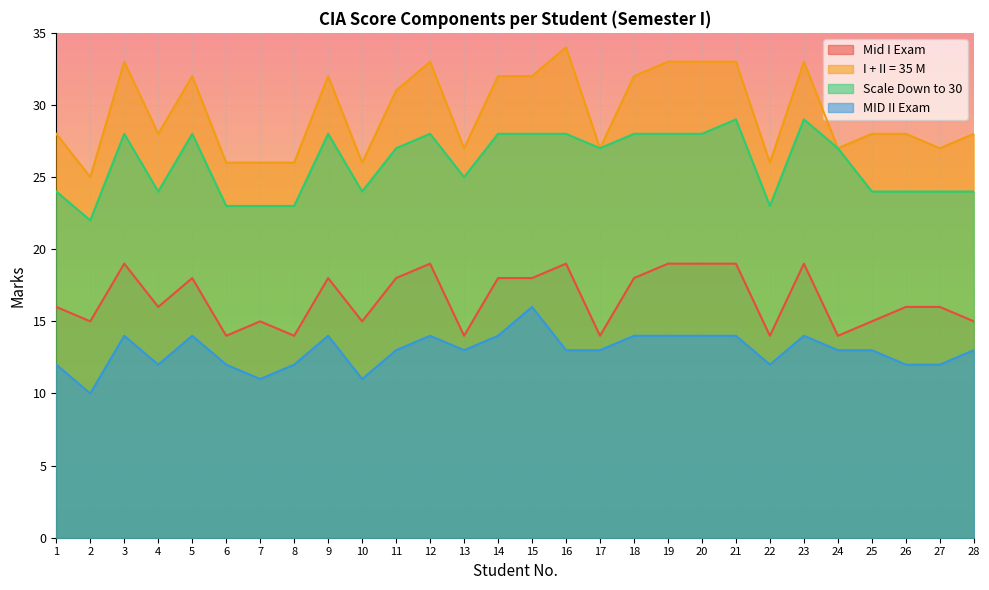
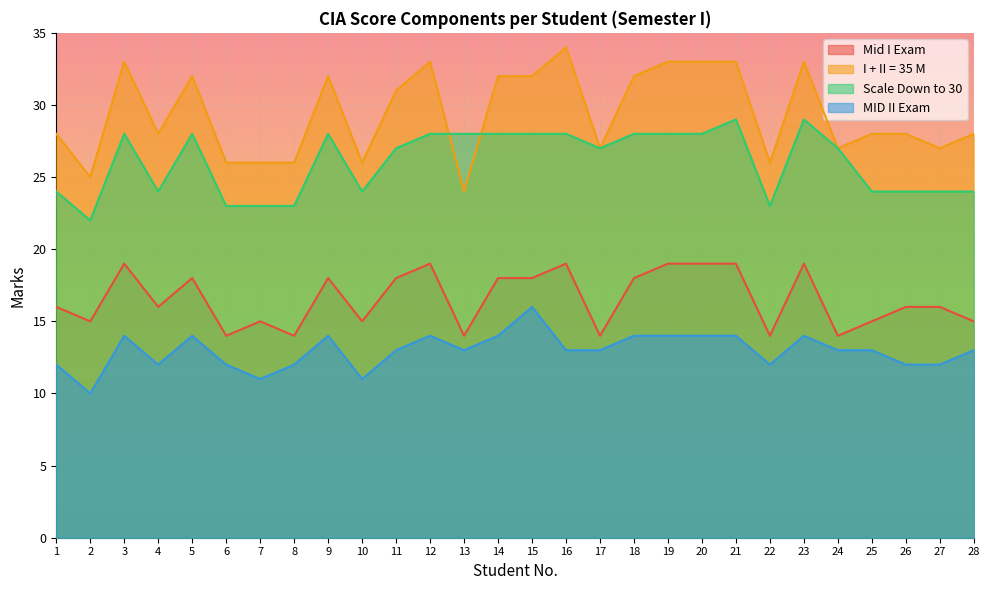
  {
    "Mid I Exam": {
      "1": 16,
      "2": 15,
      "3": 19,
      "4": 16,
      "5": 18,
      "6": 14,
      "7": 15,
      "8": 14,
      "9": 18,
      "10": 15,
      "11": 18,
      "12": 19,
      "13": 14,
      "14": 18,
      "15": 18,
      "16": 19,
      "17": 14,
      "18": 18,
      "19": 19,
      "20": 19,
      "21": 19,
      "22": 14,
      "23": 19,
      "24": 14,
      "25": 15,
      "26": 16,
      "27": 16,
      "28": 15
    },
    "I + II = 35 M": {
      "1": 28,
      "2": 25,
      "3": 33,
      "4": 28,
      "5": 32,
      "6": 26,
      "7": 26,
      "8": 26,
      "9": 32,
      "10": 26,
      "11": 31,
      "12": 33,
-     "13": 27,
+     "13": 24,
      "14": 32,
      "15": 32,
      "16": 34,
      "18": 32,
      "19": 33,
      "20": 33,
      "21": 33,
      "22": 26,
      "23": 33,
      "25": 28,
      "26": 28,
      "27": 27,
      "28": 28
    },
    "Scale Down to 30": {
      "1": 24,
      "2": 22,
      "3": 28,
      "4": 24,
      "5": 28,
      "6": 23,
      "7": 23,
      "8": 23,
      "9": 28,
      "10": 24,
      "11": 27,
      "12": 28,
-     "13": 25,
+     "13": 28,
      "14": 28,
      "15": 28,
      "16": 28,
      "18": 28,
      "19": 28,
      "20": 28,
      "21": 29,
      "22": 23,
      "23": 29,
      "25": 24,
      "26": 24,
      "27": 24,
      "28": 24
    },
    "MID II Exam": {
      "1": 12,
      "2": 10,
      "3": 14,
      "4": 12,
      "5": 14,
      "6": 12,
      "7": 11,
      "8": 12,
      "9": 14,
      "10": 11,
      "11": 13,
      "12": 14,
      "13": 13,
      "14": 14,
      "15": 16,
      "16": 13,
      "17": 13,
      "18": 14,
      "19": 14,
      "20": 14,
      "21": 14,
      "22": 12,
      "23": 14,
      "24": 13,
      "25": 13,
      "26": 12,
      "27": 12,
      "28": 13
    }
  }
